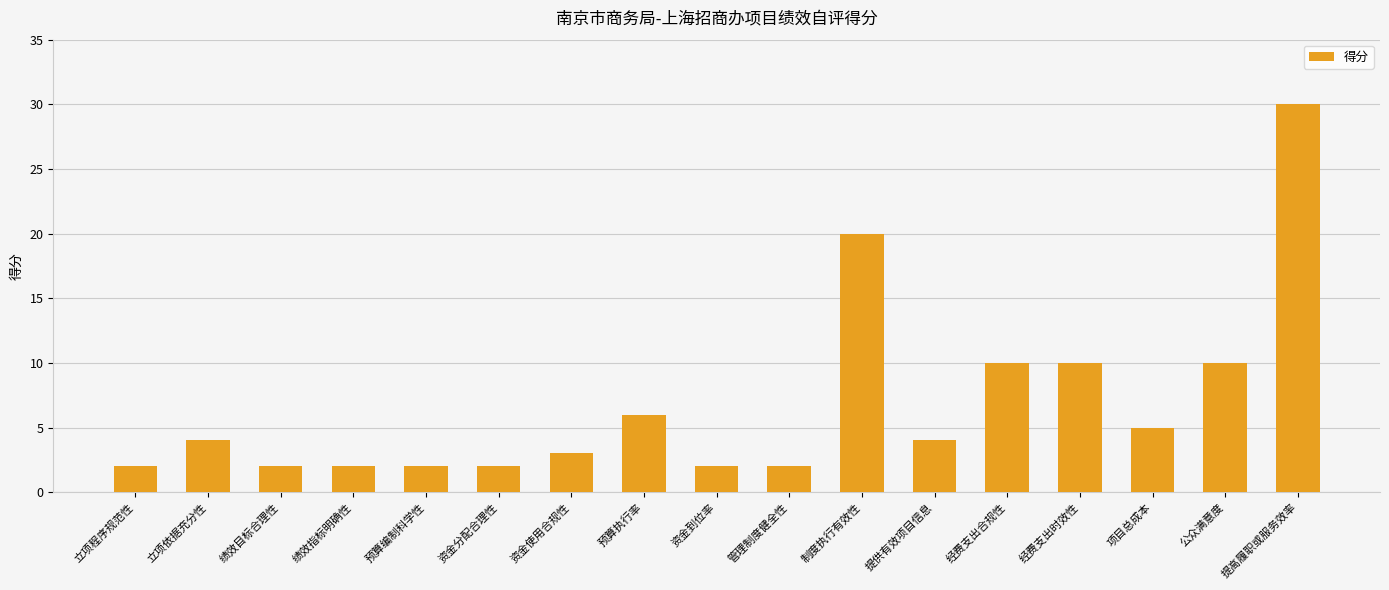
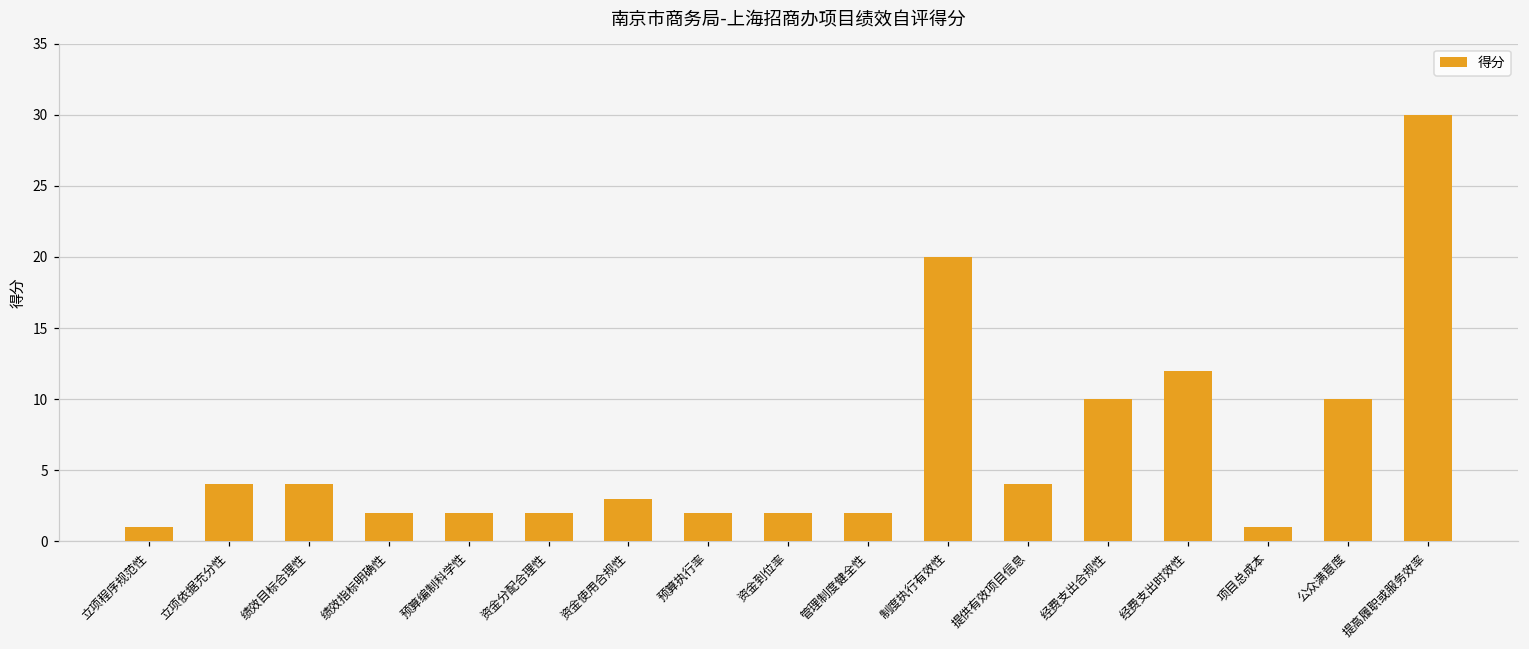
  {
-   "立项程序规范性": 2,
+   "立项程序规范性": 1,
    "立项依据充分性": 4,
-   "绩效目标合理性": 2,
+   "绩效目标合理性": 4,
    "绩效指标明确性": 2,
    "预算编制科学性": 2,
    "资金分配合理性": 2,
    "资金使用合规性": 3,
-   "预算执行率": 6,
+   "预算执行率": 2,
    "资金到位率": 2,
    "管理制度健全性": 2,
    "制度执行有效性": 20,
    "提供有效项目信息": 4,
    "经费支出合规性": 10,
-   "经费支出时效性": 10,
-   "项目总成本": 5,
+   "经费支出时效性": 12,
+   "项目总成本": 1,
    "公众满意度": 10,
    "提高履职或服务效率": 30
  }
